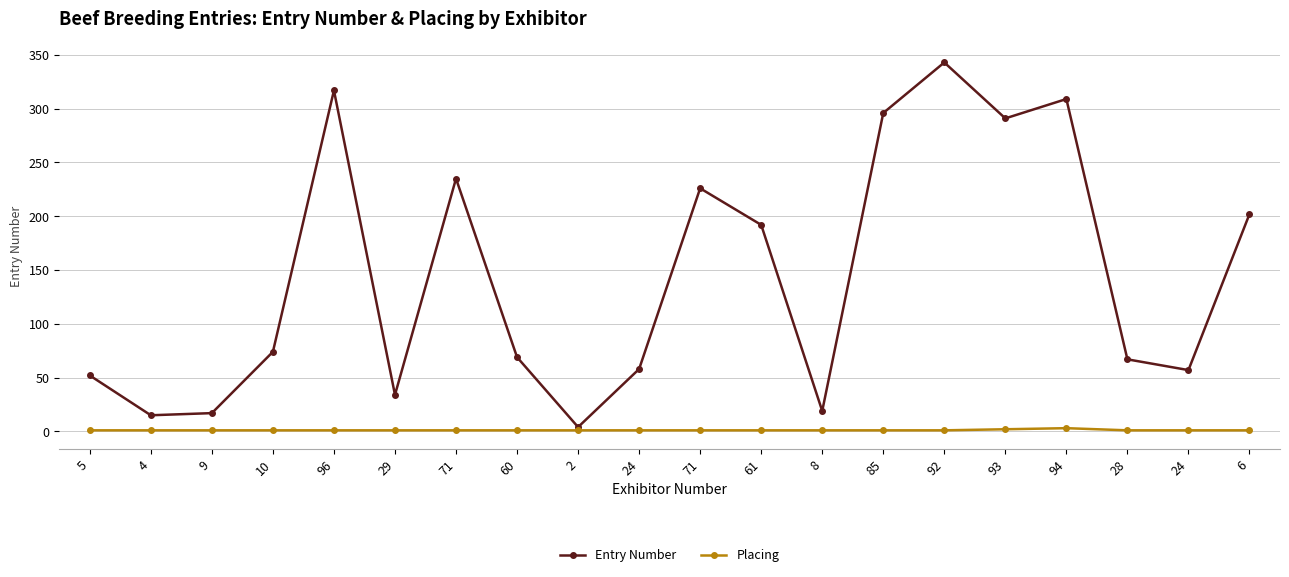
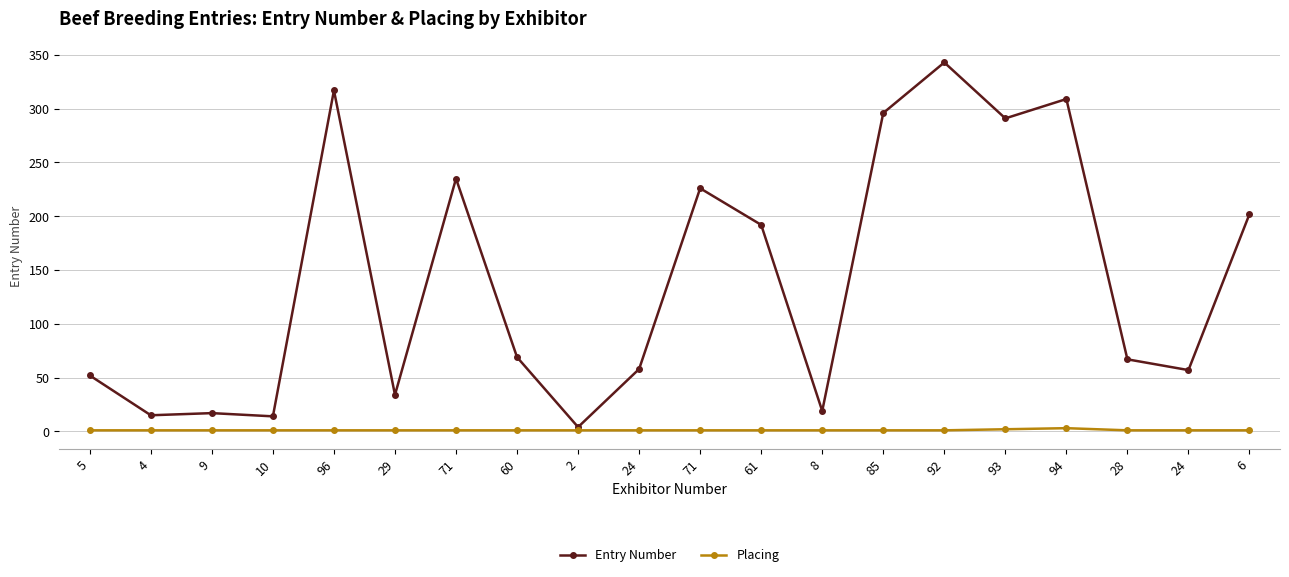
  {
    "Entry Number": {
      "5": 52,
      "4": 15,
      "9": 17,
-     "10": 74,
+     "10": 14,
      "96": 317,
      "29": 34,
      "60": 69,
      "2": 4,
      "61": 192,
      "8": 19,
      "85": 296,
      "92": 343,
      "93": 291,
      "94": 309,
      "28": 67,
      "6": 202
    },
    "Placing": {
      "5": 1,
      "4": 1,
      "9": 1,
      "10": 1,
      "96": 1,
      "29": 1,
      "60": 1,
      "2": 1,
      "61": 1,
      "8": 1,
      "85": 1,
      "92": 1,
      "93": 2,
      "94": 3,
      "28": 1,
      "6": 1
    }
  }
